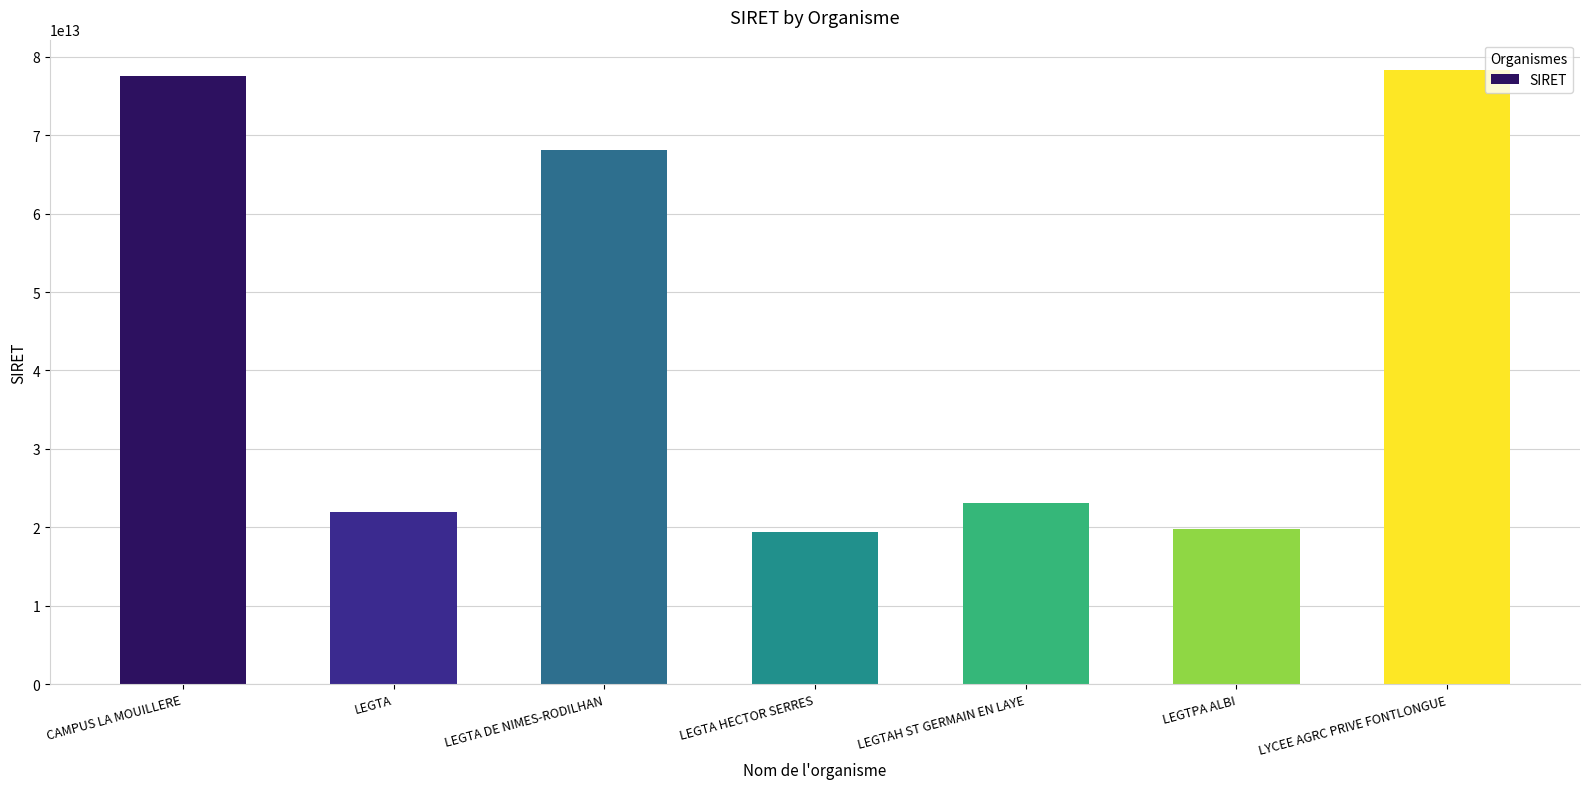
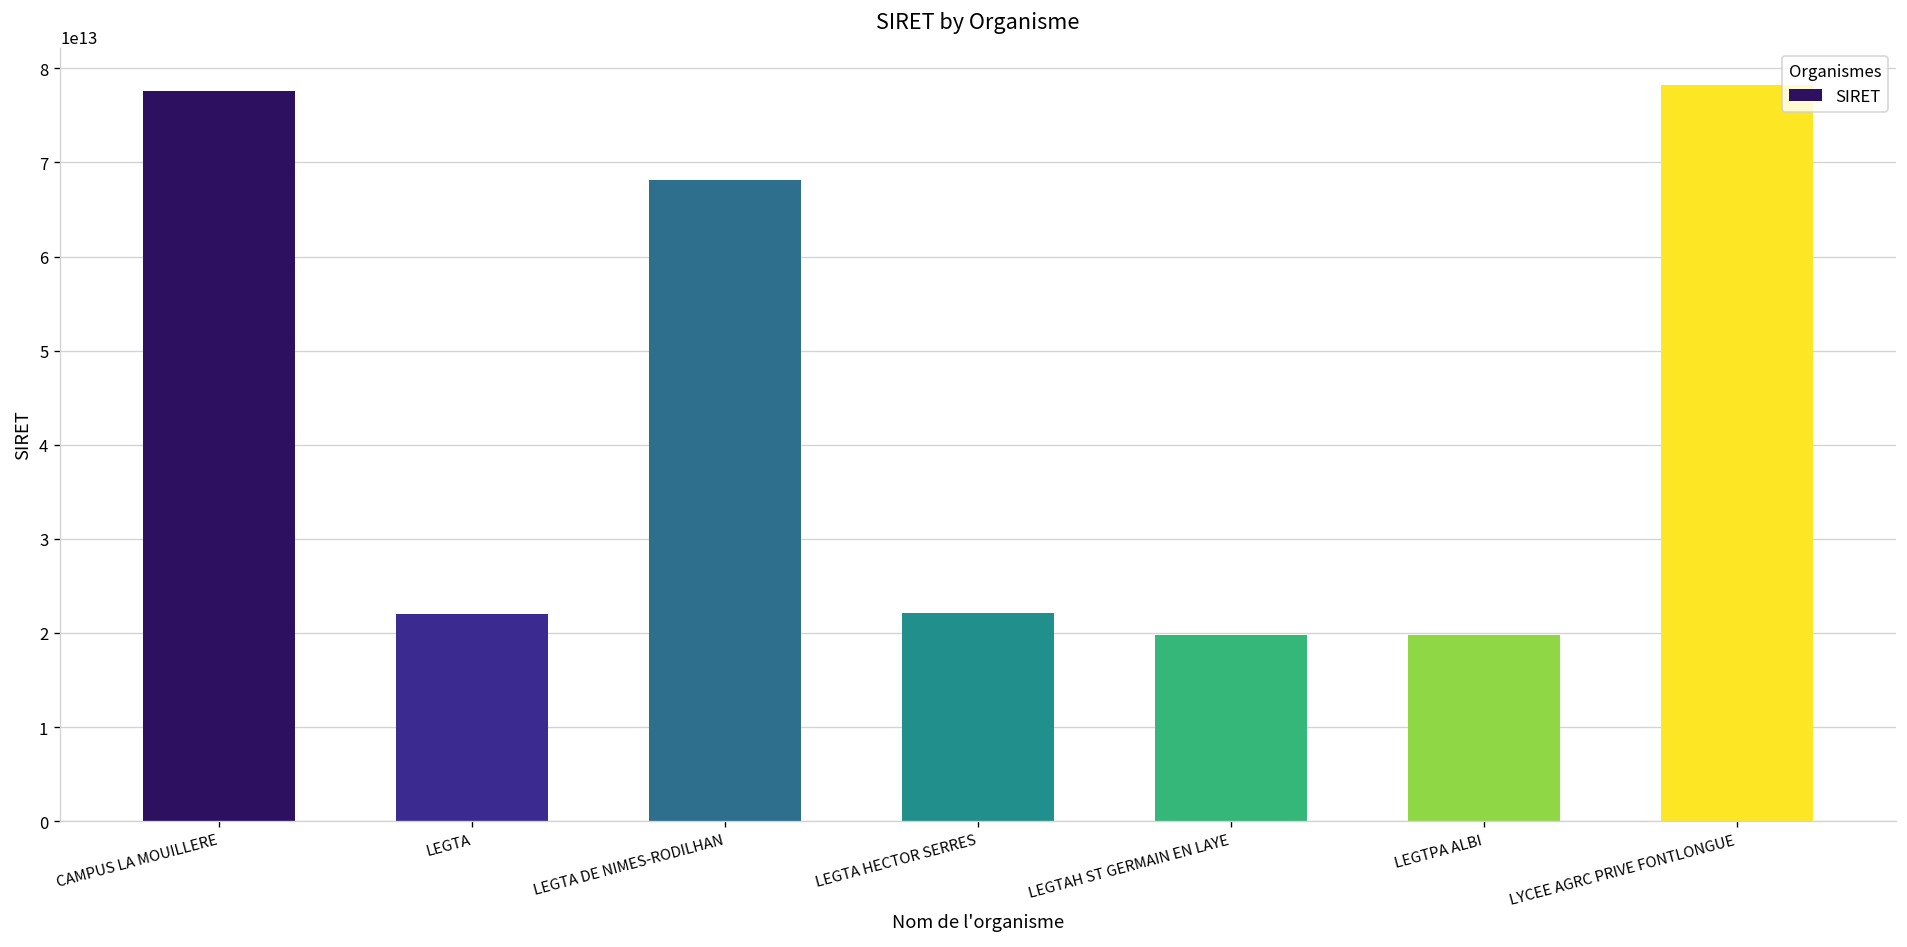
  {
    "CAMPUS LA MOUILLERE": 78000000000000,
    "LEGTA": 22000000000000,
    "LEGTA DE NIMES-RODILHAN": 68000000000000,
-   "LEGTA HECTOR SERRES": 19000000000000,
-   "LEGTAH ST GERMAIN EN LAYE": 23000000000000,
+   "LEGTA HECTOR SERRES": 22000000000000,
+   "LEGTAH ST GERMAIN EN LAYE": 20000000000000,
    "LEGTPA ALBI": 20000000000000,
    "LYCEE AGRC PRIVE FONTLONGUE": 78000000000000
  }
